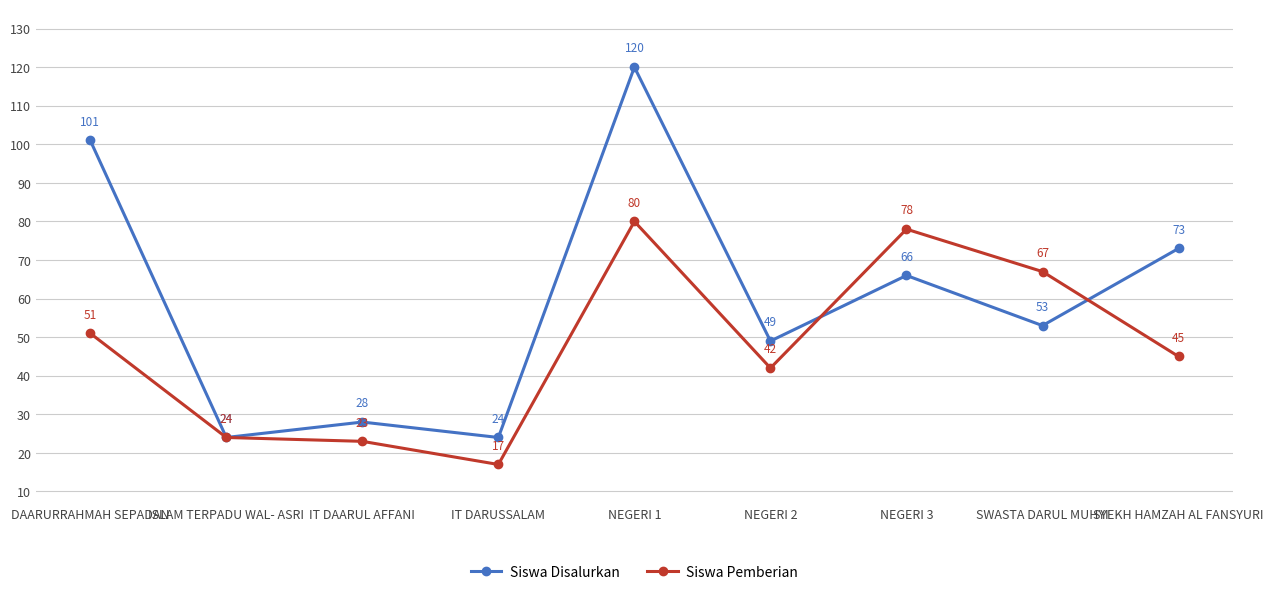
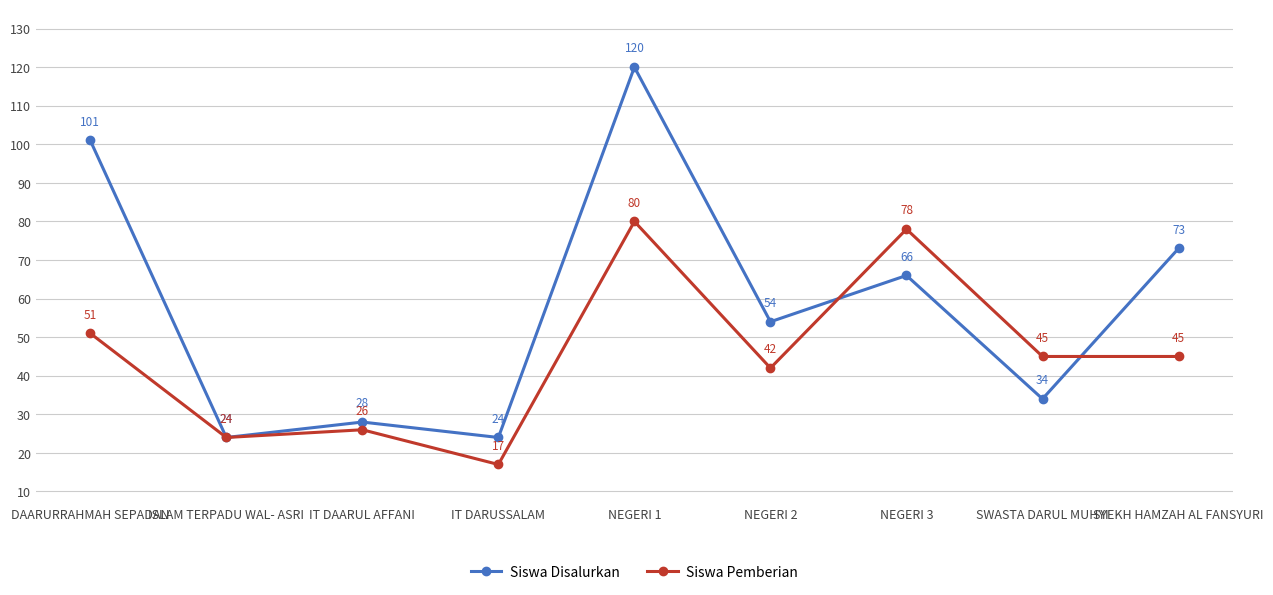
  {
    "Siswa Disalurkan": {
      "DAARURRAHMAH SEPADAN": 101,
      "IT DAARUL AFFANI": 28,
      "IT DARUSSALAM": 24,
      "NEGERI 1": 120,
-     "NEGERI 2": 49,
+     "NEGERI 2": 54,
      "NEGERI 3": 66,
-     "SWASTA DARUL MUHYI": 53,
+     "SWASTA DARUL MUHYI": 34,
      "SYEKH HAMZAH AL FANSYURI": 73
    },
    "Siswa Pemberian": {
      "DAARURRAHMAH SEPADAN": 51,
-     "IT DAARUL AFFANI": 23,
+     "IT DAARUL AFFANI": 26,
      "NEGERI 1": 80,
      "NEGERI 3": 78,
-     "SWASTA DARUL MUHYI": 67,
+     "SWASTA DARUL MUHYI": 45,
      "SYEKH HAMZAH AL FANSYURI": 45
    }
  }
